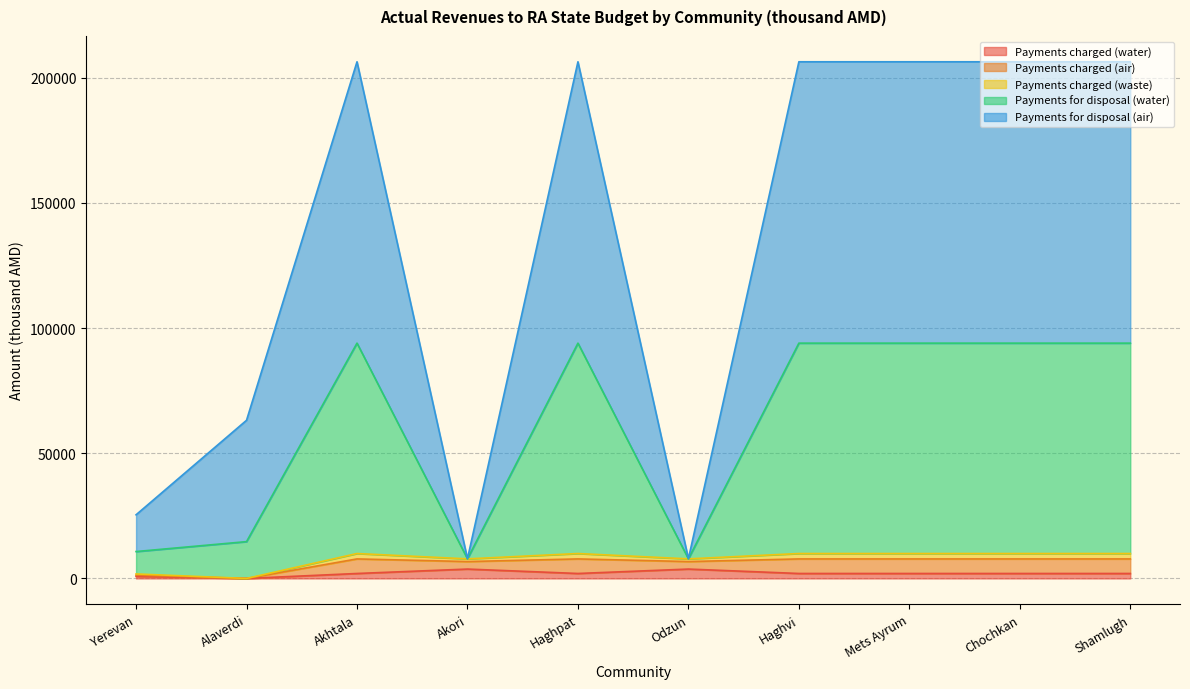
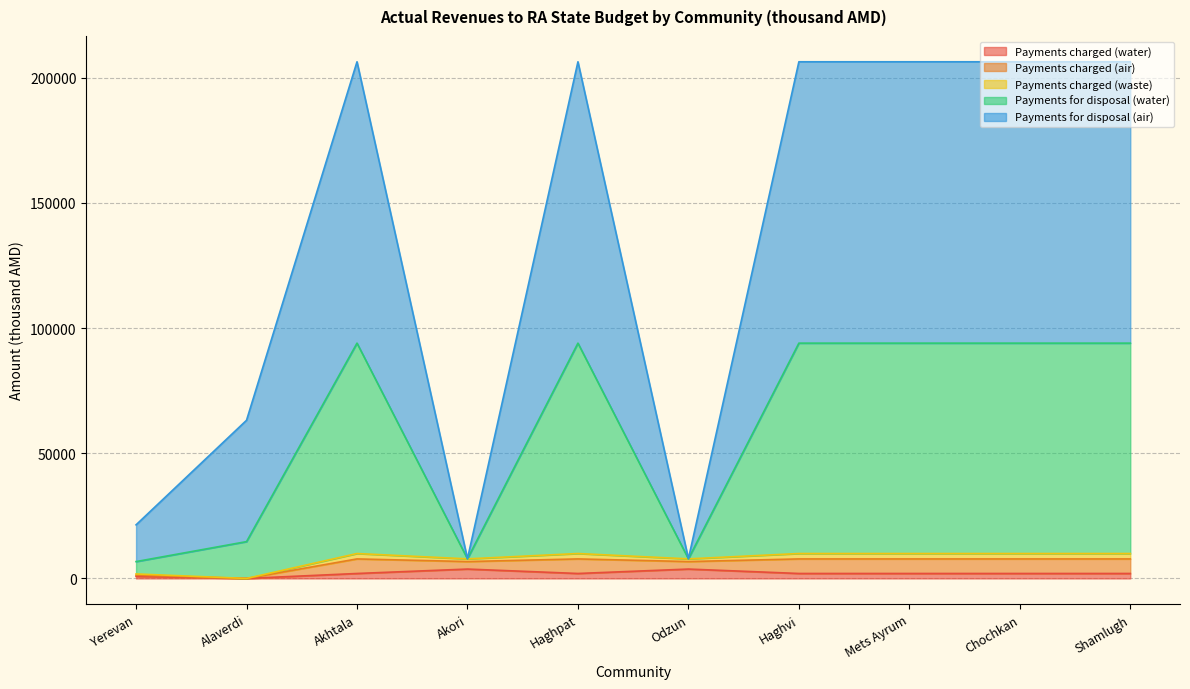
  {
    "Payments charged (waste)": {
      "Akhtala": 2000,
      "Haghpat": 2000,
      "Haghvi": 2000,
      "Mets Ayrum": 2000,
      "Chochkan": 2000,
      "Shamlugh": 2000
    },
    "Payments for disposal (water)": {
-     "Yerevan": 9000,
+     "Yerevan": 5000,
      "Alaverdi": 15000,
      "Akhtala": 84000,
      "Haghpat": 84000,
      "Haghvi": 84000,
      "Mets Ayrum": 84000,
      "Chochkan": 84000,
      "Shamlugh": 84000
    },
    "Payments for disposal (air)": {
      "Yerevan": 15000,
      "Alaverdi": 48000,
      "Akhtala": 112000,
      "Haghpat": 112000,
      "Haghvi": 112000,
      "Mets Ayrum": 112000
    }
  }
